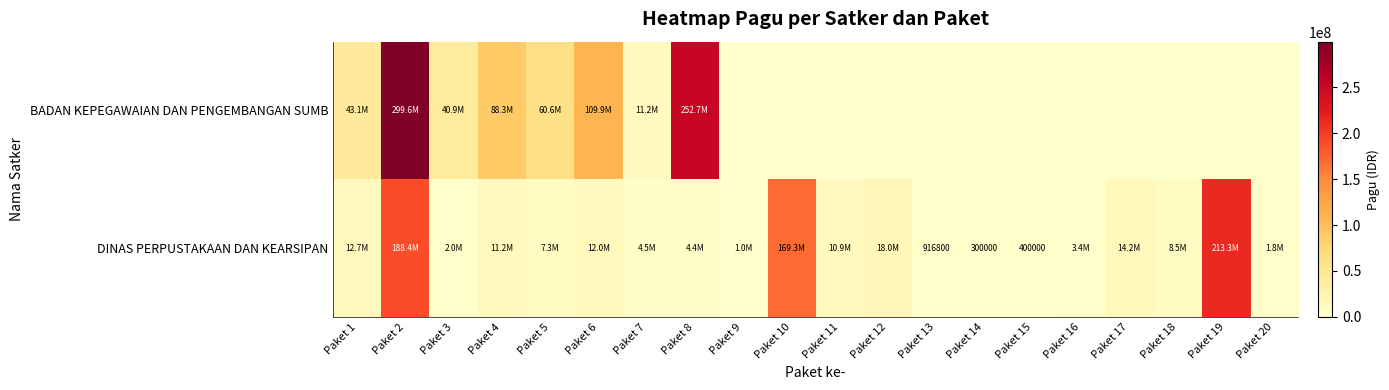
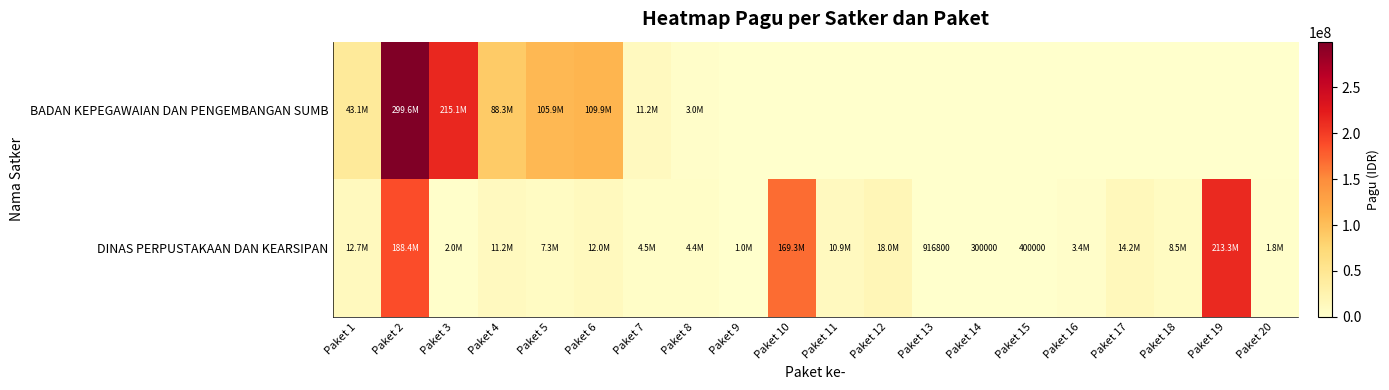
  {
    "BADAN KEPEGAWAIAN DAN PENGEMBANGAN SUMB": {
      "Paket 1": "43.1M",
      "Paket 2": "299.6M",
-     "Paket 3": "40.9M",
+     "Paket 3": "215.1M",
      "Paket 4": "88.3M",
-     "Paket 5": "60.6M",
+     "Paket 5": "105.9M",
      "Paket 6": "109.9M",
      "Paket 7": "11.2M",
-     "Paket 8": "252.7M"
+     "Paket 8": "3.0M"
    },
    "DINAS PERPUSTAKAAN DAN KEARSIPAN": {
      "Paket 1": "12.7M",
      "Paket 2": "188.4M",
      "Paket 3": "2.0M",
      "Paket 4": "11.2M",
      "Paket 5": "7.3M",
      "Paket 6": "12.0M",
      "Paket 7": "4.5M",
      "Paket 8": "4.4M",
      "Paket 9": "1.0M",
      "Paket 10": "169.3M",
      "Paket 11": "10.9M",
      "Paket 12": "18.0M",
      "Paket 13": "916800",
      "Paket 14": "300000",
      "Paket 15": "400000",
      "Paket 16": "3.4M",
      "Paket 17": "14.2M",
      "Paket 18": "8.5M",
      "Paket 19": "213.3M",
      "Paket 20": "1.8M"
    }
  }
